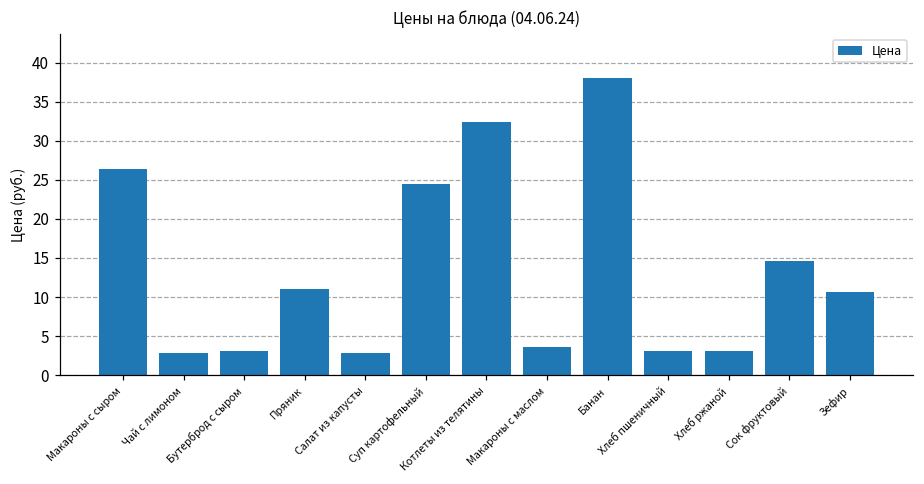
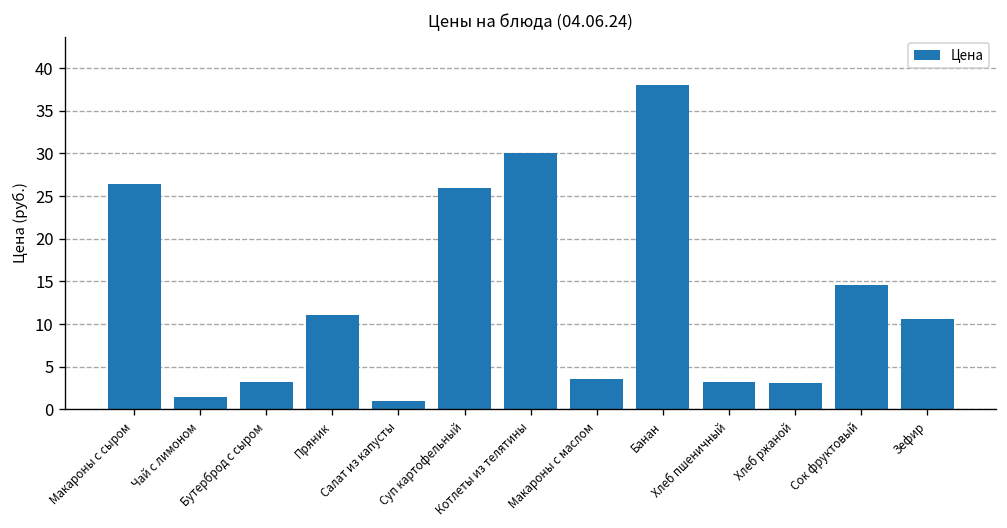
  {
    "Макароны с сыром": 26,
-   "Чай с лимоном": 3,
+   "Чай с лимоном": 1,
    "Бутерброд с сыром": 3,
    "Пряник": 11,
-   "Салат из капусты": 3,
-   "Суп картофельный": 24,
-   "Котлеты из телятины": 32,
+   "Салат из капусты": 1,
+   "Суп картофельный": 26,
+   "Котлеты из телятины": 30,
    "Макароны с маслом": 4,
    "Банан": 38,
    "Хлеб пшеничный": 3,
    "Хлеб ржаной": 3,
    "Сок фруктовый": 15,
    "Зефир": 11
  }
